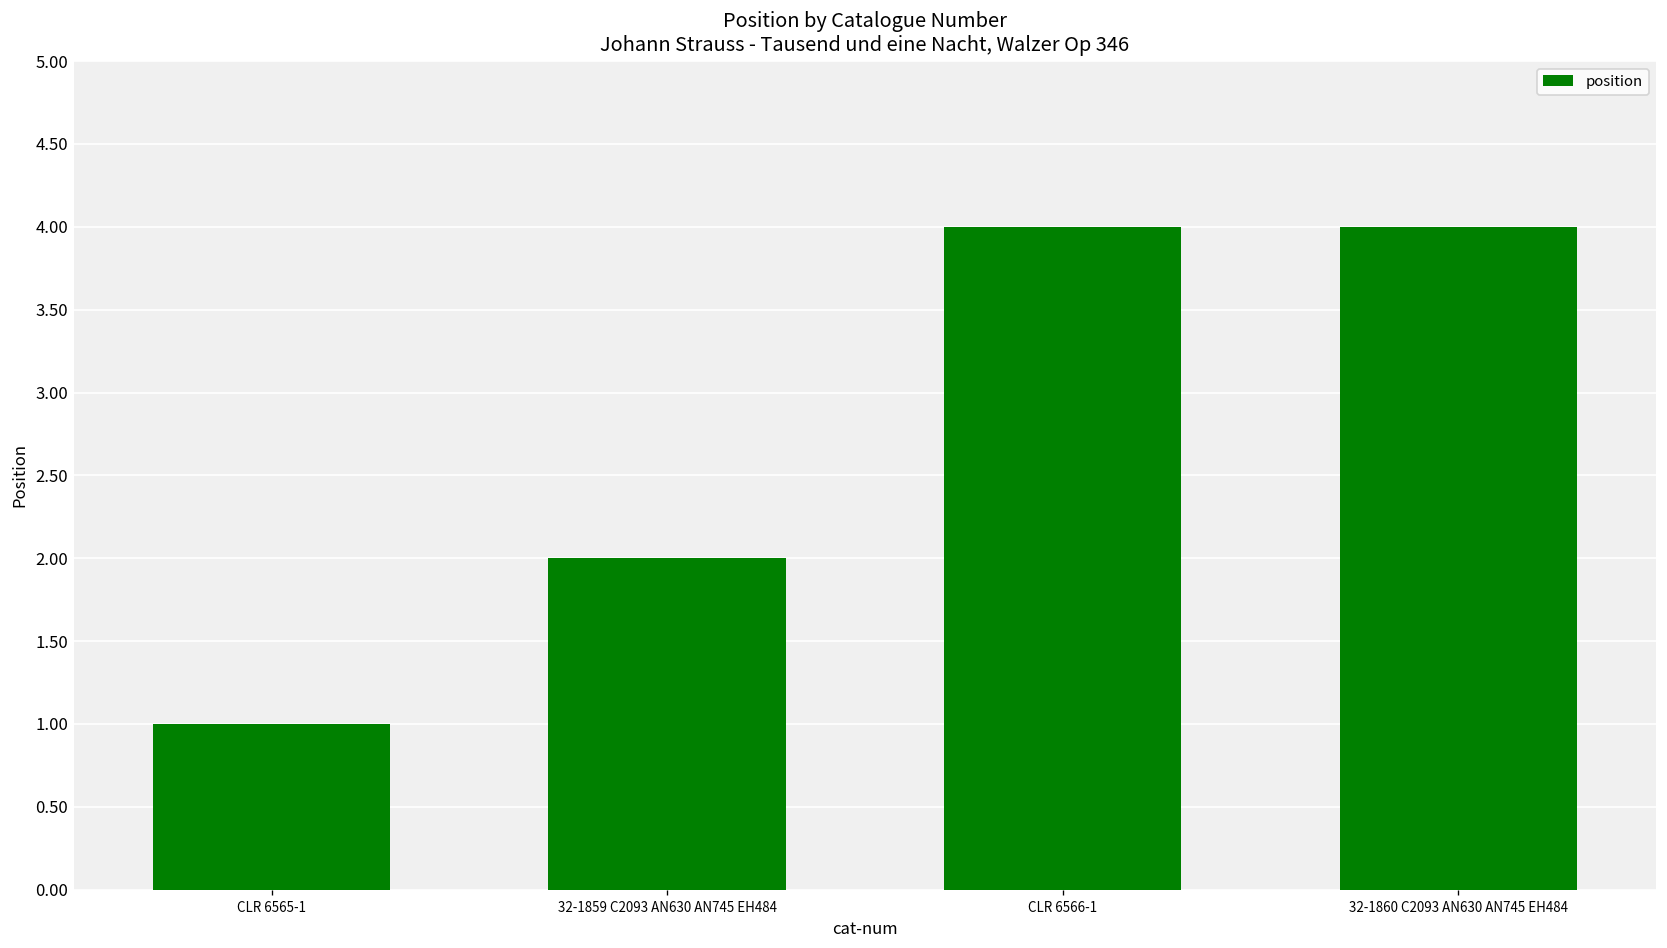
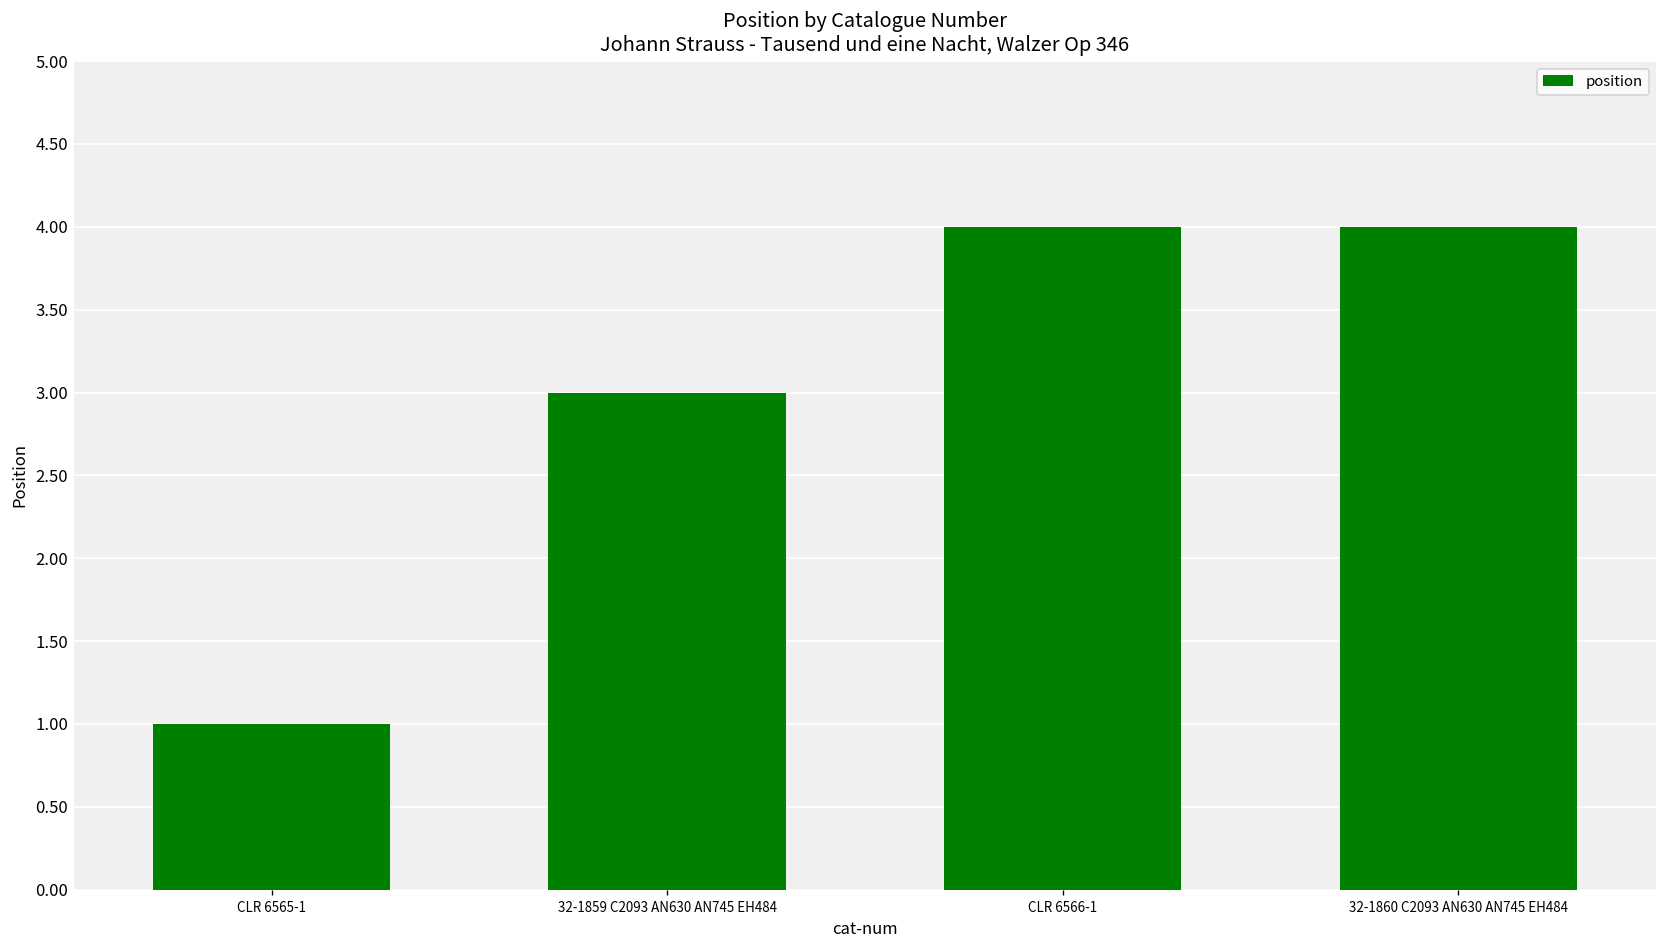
  {
    "CLR 6565-1": 1,
-   "32-1859 C2093 AN630 AN745 EH484": 2,
+   "32-1859 C2093 AN630 AN745 EH484": 3,
    "CLR 6566-1": 4,
    "32-1860 C2093 AN630 AN745 EH484": 4
  }
